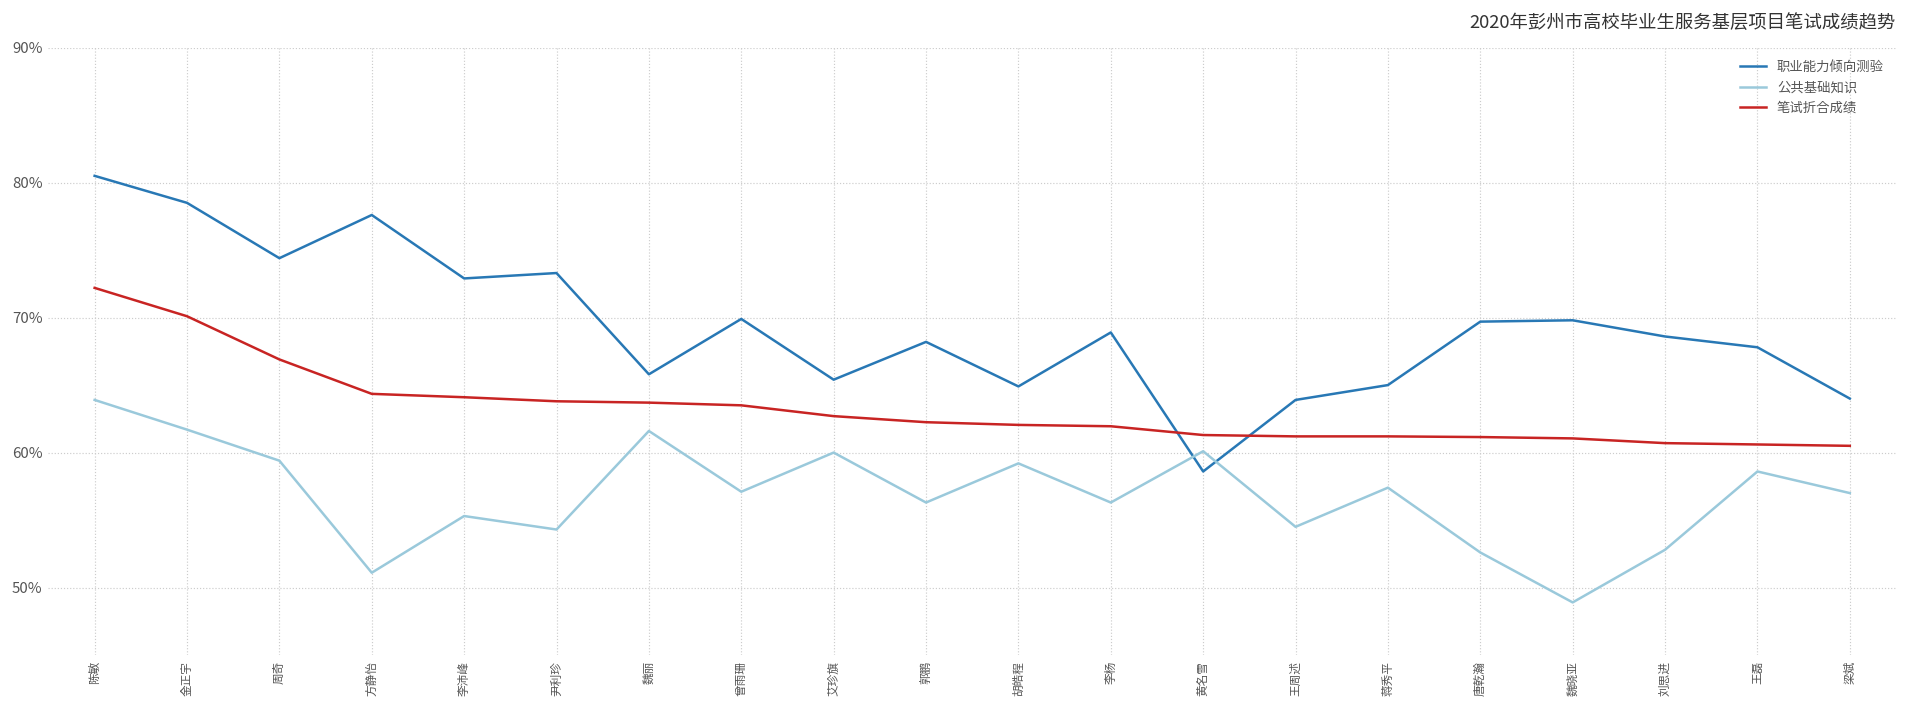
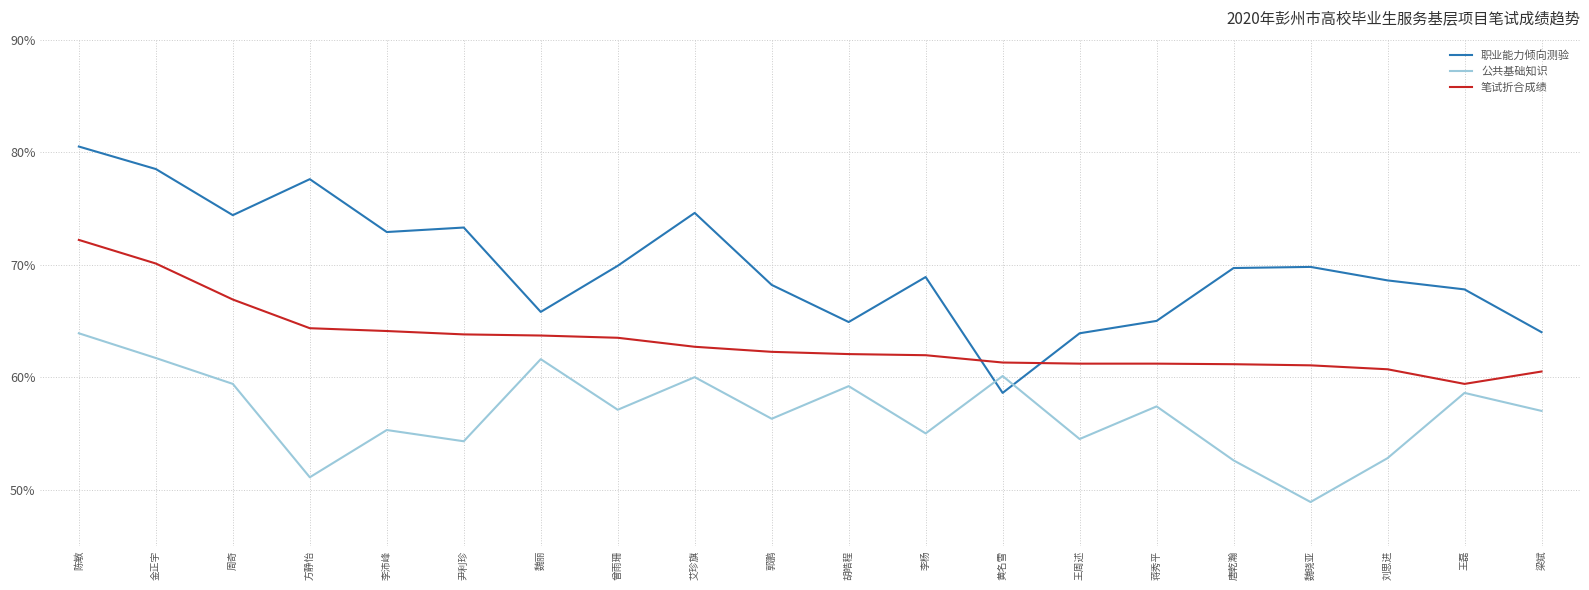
  {
    "职业能力倾向测验": {
      "陈敏": "80.5%",
      "金正宇": "78.5%",
      "周奇": "74.4%",
      "方静怡": "77.6%",
      "李沛峰": "72.9%",
      "尹利珍": "73.3%",
      "魏丽": "65.8%",
      "曾雨珊": "69.9%",
-     "艾珍旗": "65.4%",
+     "艾珍旗": "74.6%",
      "郭鹏": "68.2%",
      "胡皓程": "64.9%",
      "李杨": "68.9%",
      "黄名雪": "58.6%",
      "王周述": "63.9%",
      "蒋秀平": "65.0%",
      "唐乾瀚": "69.7%",
      "魏晓亚": "69.8%",
      "刘思进": "68.6%",
      "王磊": "67.8%",
      "梁斌": "64.0%"
    },
    "公共基础知识": {
      "陈敏": "63.9%",
      "金正宇": "61.7%",
      "周奇": "59.4%",
      "方静怡": "51.1%",
      "李沛峰": "55.3%",
      "尹利珍": "54.3%",
      "魏丽": "61.6%",
      "曾雨珊": "57.1%",
      "艾珍旗": "60.0%",
      "郭鹏": "56.3%",
      "胡皓程": "59.2%",
-     "李杨": "56.3%",
+     "李杨": "55.0%",
      "黄名雪": "60.1%",
      "王周述": "54.5%",
      "蒋秀平": "57.4%",
      "唐乾瀚": "52.6%",
      "魏晓亚": "48.9%",
      "刘思进": "52.8%",
      "王磊": "58.6%",
      "梁斌": "57.0%"
    },
    "笔试折合成绩": {
      "陈敏": "72.2%",
      "金正宇": "70.1%",
      "周奇": "66.9%",
      "方静怡": "64.4%",
      "李沛峰": "64.1%",
      "尹利珍": "63.8%",
      "魏丽": "63.7%",
      "曾雨珊": "63.5%",
      "艾珍旗": "62.7%",
      "郭鹏": "62.3%",
      "胡皓程": "62.1%",
      "李杨": "62.0%",
      "黄名雪": "61.3%",
      "王周述": "61.2%",
      "蒋秀平": "61.2%",
      "唐乾瀚": "61.2%",
      "魏晓亚": "61.1%",
      "刘思进": "60.7%",
-     "王磊": "60.6%",
+     "王磊": "59.4%",
      "梁斌": "60.5%"
    }
  }
